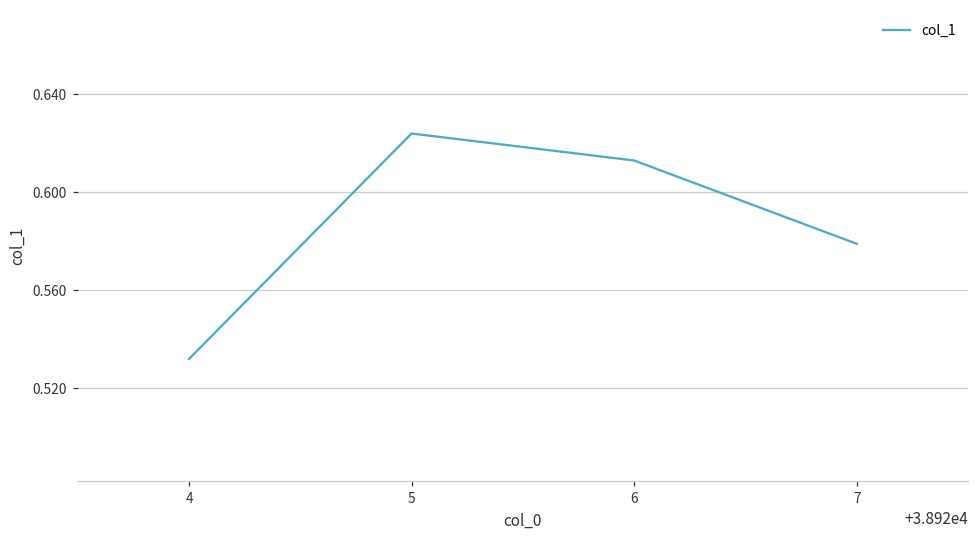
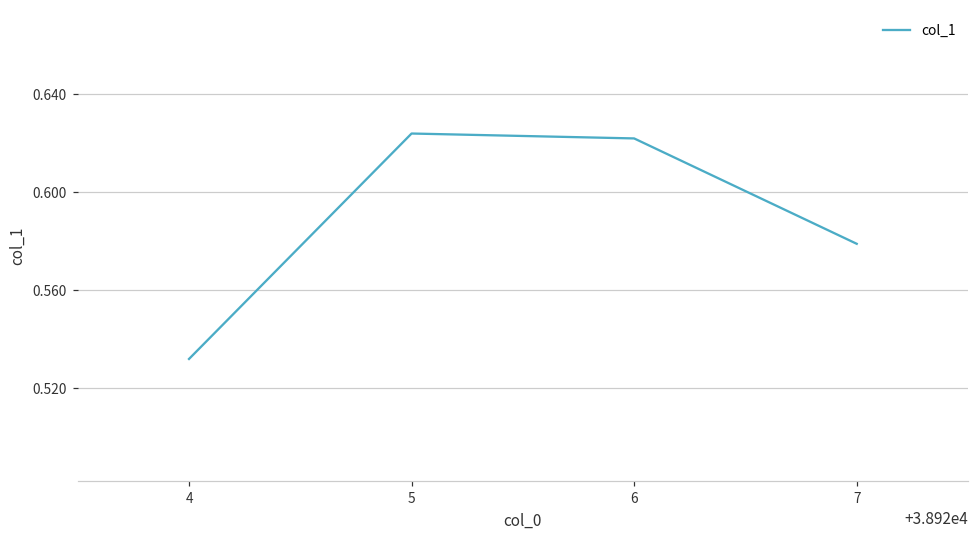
  {
    "4": 0.532,
    "5": 0.624,
-   "6": 0.613,
+   "6": 0.622,
    "7": 0.579
  }
